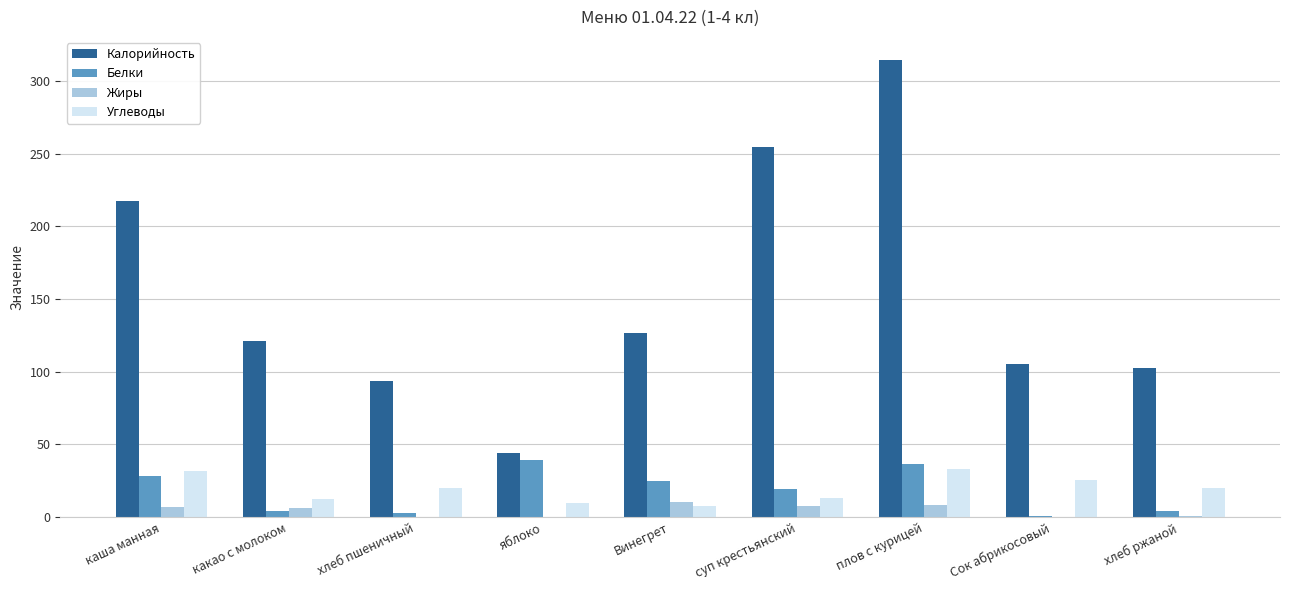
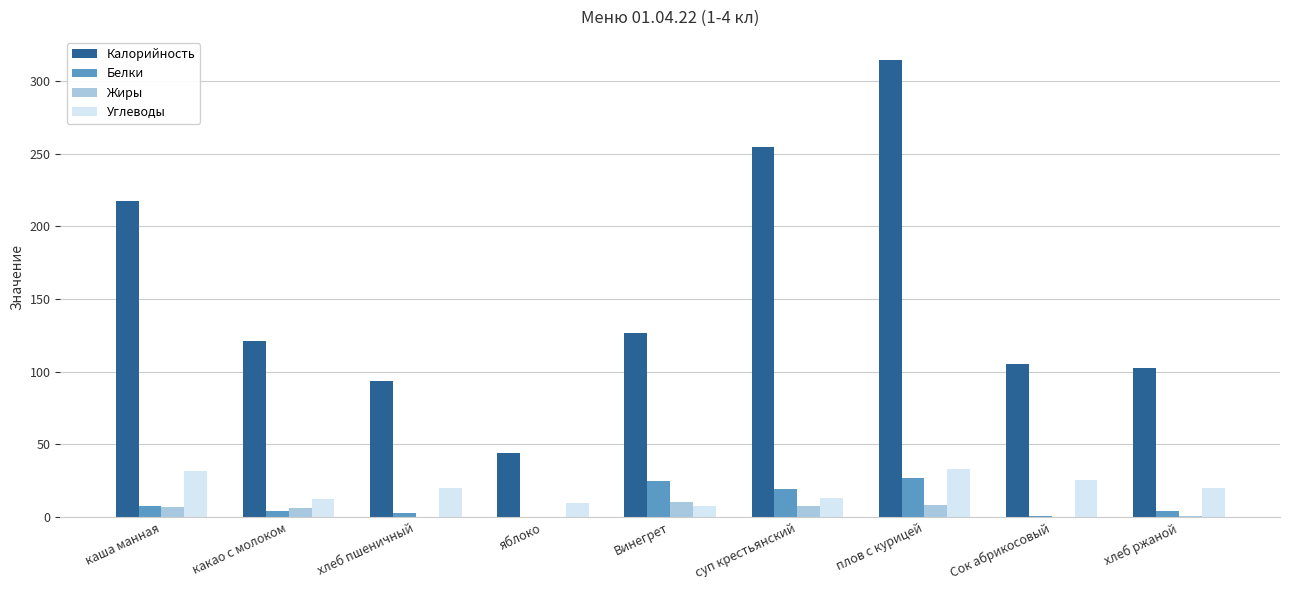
  {
    "Калорийность": {
      "каша манная": 218,
      "какао с молоком": 121,
      "хлеб пшеничный": 94,
      "яблоко": 44,
      "Винегрет": 126,
      "суп крестьянский": 255,
      "плов с курицей": 315,
      "Сок абрикосовый": 106,
      "хлеб ржаной": 103
    },
    "Белки": {
-     "каша манная": 29,
+     "каша манная": 7,
      "какао с молоком": 4,
      "хлеб пшеничный": 3,
-     "яблоко": 39,
+     "яблоко": 0,
      "Винегрет": 25,
      "суп крестьянский": 19,
-     "плов с курицей": 37,
+     "плов с курицей": 27,
      "хлеб ржаной": 4
    }
  }
